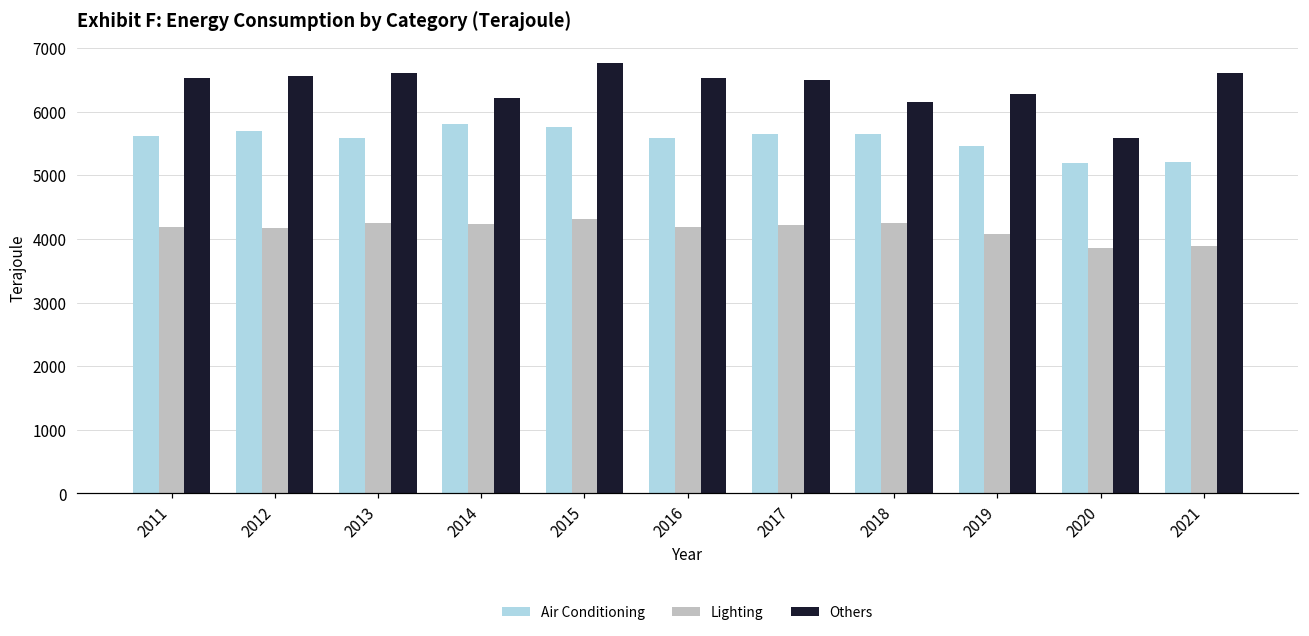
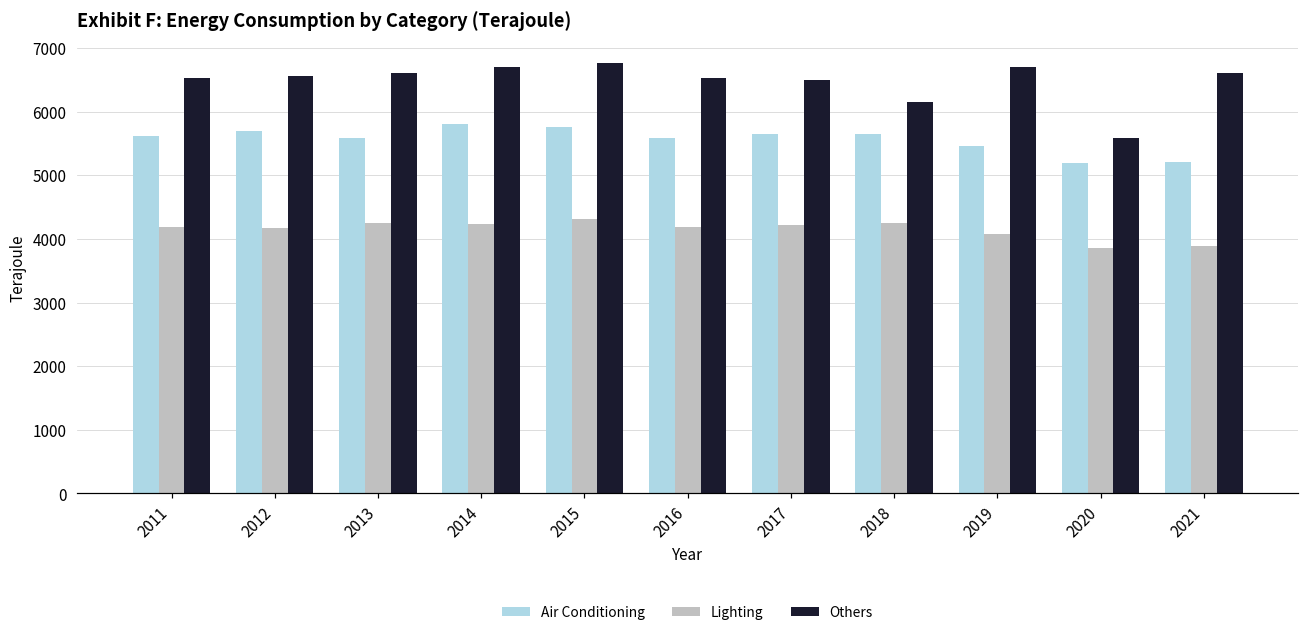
  {
    "Others": {
      "2011": 6500,
      "2012": 6600,
      "2013": 6600,
-     "2014": 6200,
+     "2014": 6700,
      "2015": 6800,
      "2016": 6500,
      "2017": 6500,
      "2018": 6200,
-     "2019": 6300,
+     "2019": 6700,
      "2020": 5600,
      "2021": 6600
    }
  }
